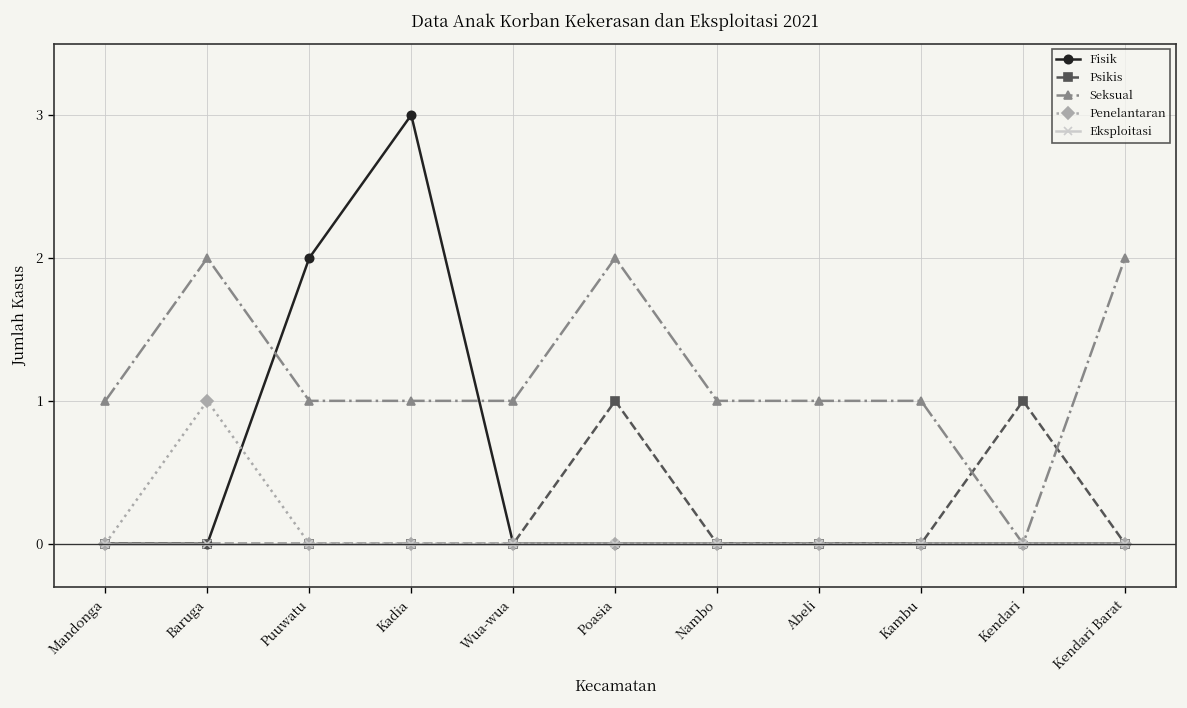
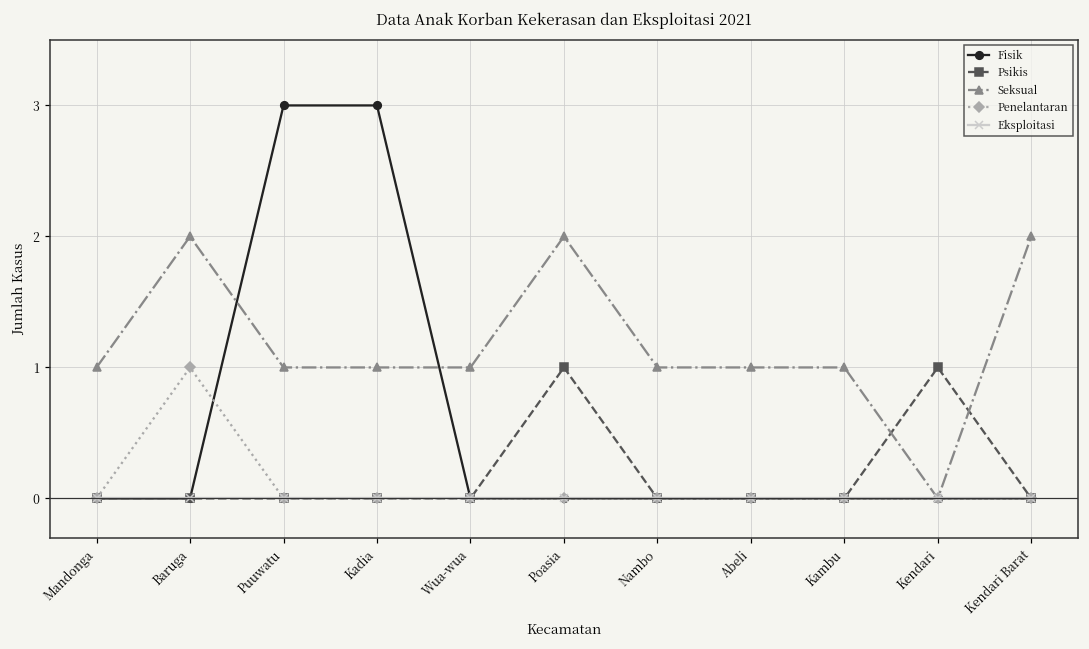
  {
    "Fisik": {
-     "Puuwatu": 2,
+     "Puuwatu": 3,
      "Kadia": 3
    },
    "Psikis": {
      "Poasia": 1,
      "Kendari": 1
    }
  }
